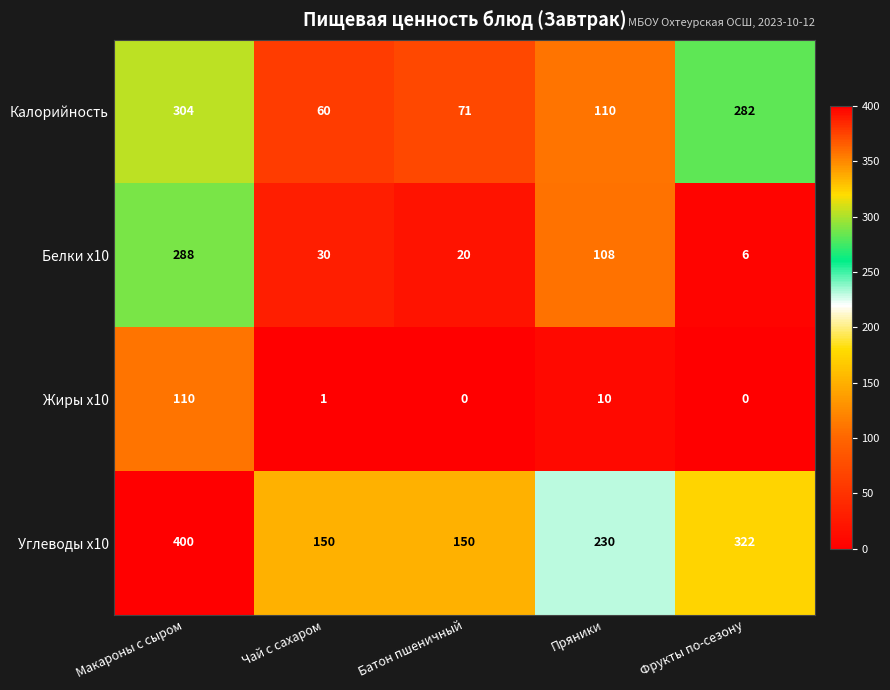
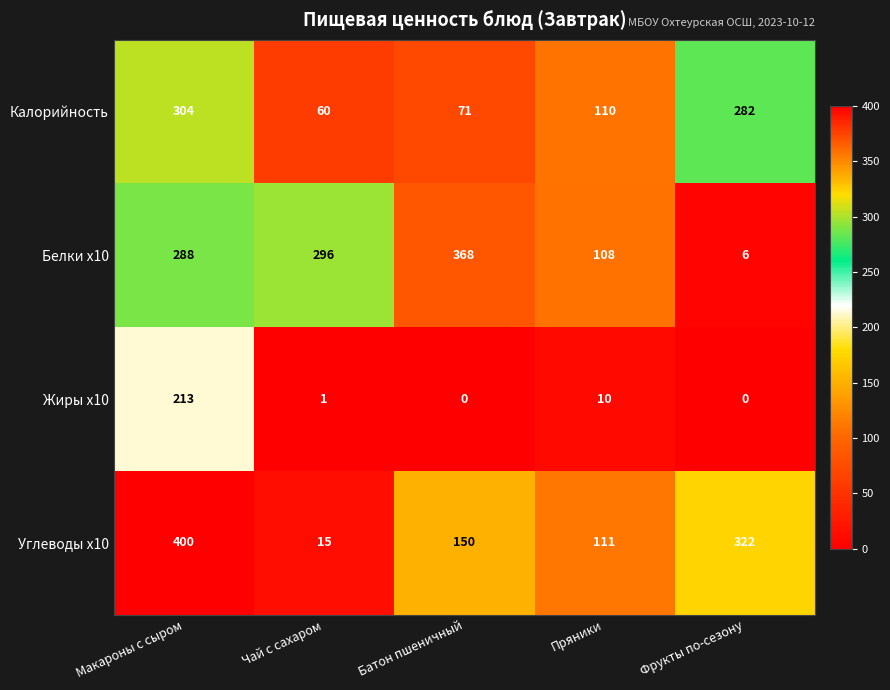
  {
    "Калорийность": {
      "Макароны с сыром": 304,
      "Чай с сахаром": 60,
      "Батон пшеничный": 71,
      "Пряники": 110,
      "Фрукты по-сезону": 282
    },
    "Белки x10": {
      "Макароны с сыром": 288,
-     "Чай с сахаром": 30,
-     "Батон пшеничный": 20,
+     "Чай с сахаром": 296,
+     "Батон пшеничный": 368,
      "Пряники": 108,
      "Фрукты по-сезону": 6
    },
    "Жиры x10": {
-     "Макароны с сыром": 110,
+     "Макароны с сыром": 213,
      "Чай с сахаром": 1,
      "Батон пшеничный": 0,
      "Пряники": 10,
      "Фрукты по-сезону": 0
    },
    "Углеводы x10": {
      "Макароны с сыром": 400,
-     "Чай с сахаром": 150,
+     "Чай с сахаром": 15,
      "Батон пшеничный": 150,
-     "Пряники": 230,
+     "Пряники": 111,
      "Фрукты по-сезону": 322
    }
  }
